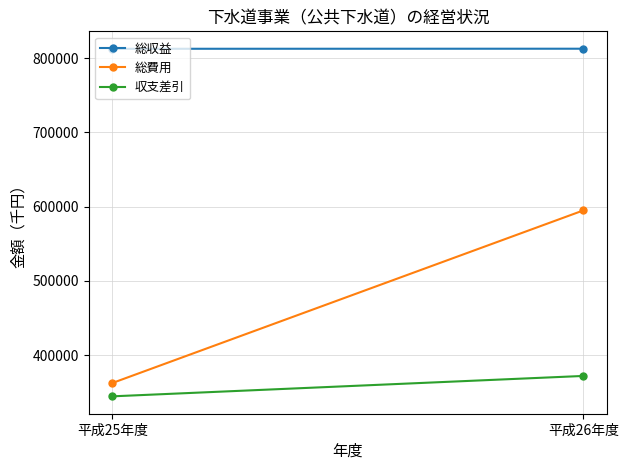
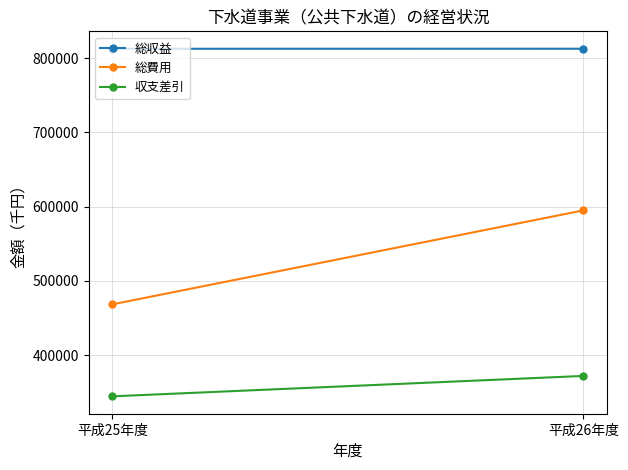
  {
    "総収益": {
      "平成26年度": 810000
    },
    "総費用": {
-     "平成25年度": 360000,
+     "平成25年度": 470000,
      "平成26年度": 590000
    },
    "収支差引": {
      "平成25年度": 340000,
      "平成26年度": 370000
    }
  }
